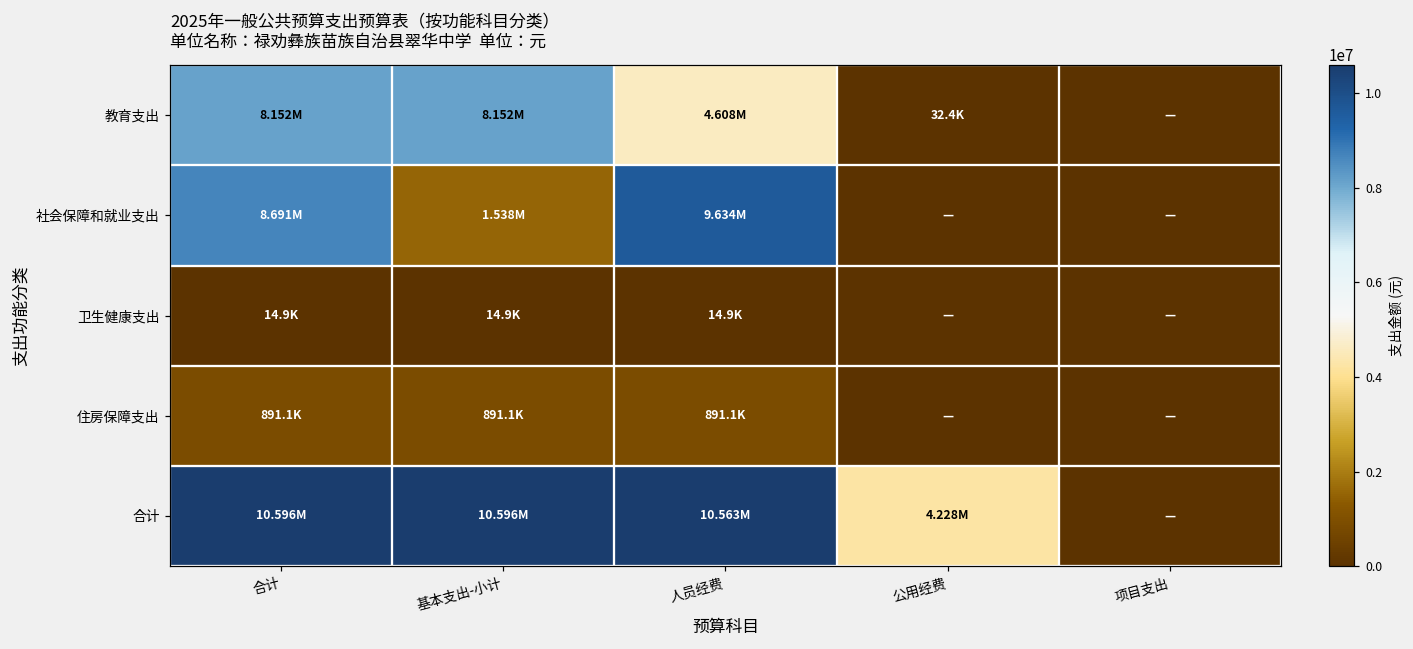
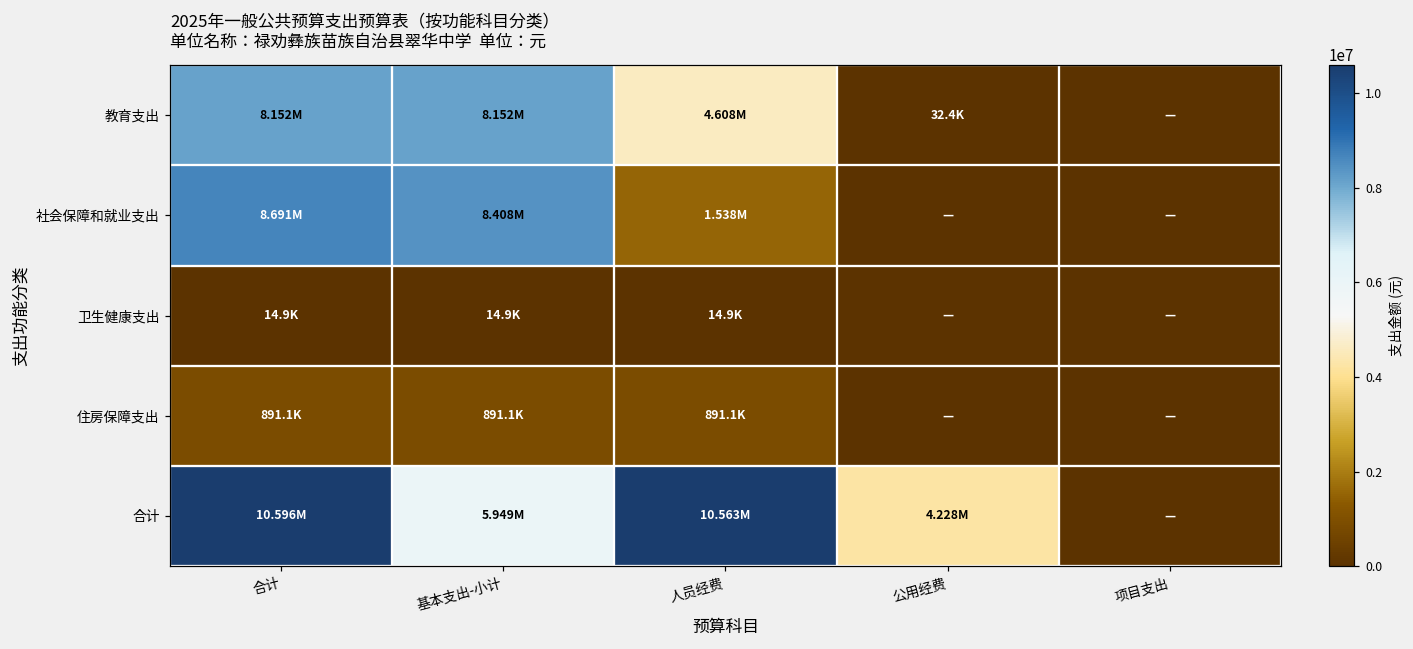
  {
    "教育支出": {
      "合计": "8.152M",
      "基本支出-小计": "8.152M",
      "人员经费": "4.608M",
      "公用经费": "32.4K"
    },
    "社会保障和就业支出": {
      "合计": "8.691M",
-     "基本支出-小计": "1.538M",
-     "人员经费": "9.634M"
+     "基本支出-小计": "8.408M",
+     "人员经费": "1.538M"
    },
    "卫生健康支出": {
      "合计": "14.9K",
      "基本支出-小计": "14.9K",
      "人员经费": "14.9K"
    },
    "住房保障支出": {
      "合计": "891.1K",
      "基本支出-小计": "891.1K",
      "人员经费": "891.1K"
    },
    "合计": {
      "合计": "10.596M",
-     "基本支出-小计": "10.596M",
+     "基本支出-小计": "5.949M",
      "人员经费": "10.563M",
      "公用经费": "4.228M"
    }
  }
